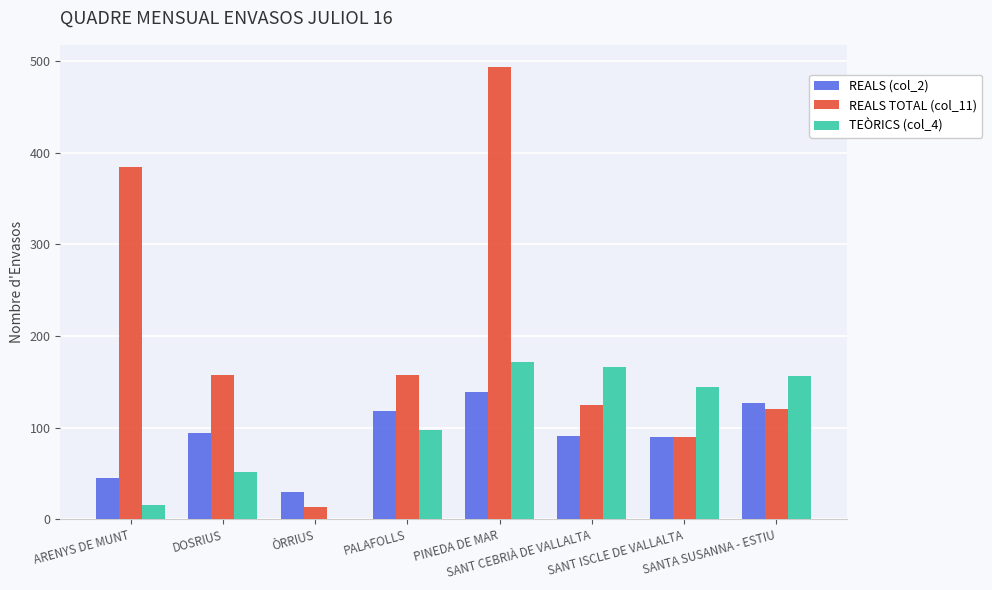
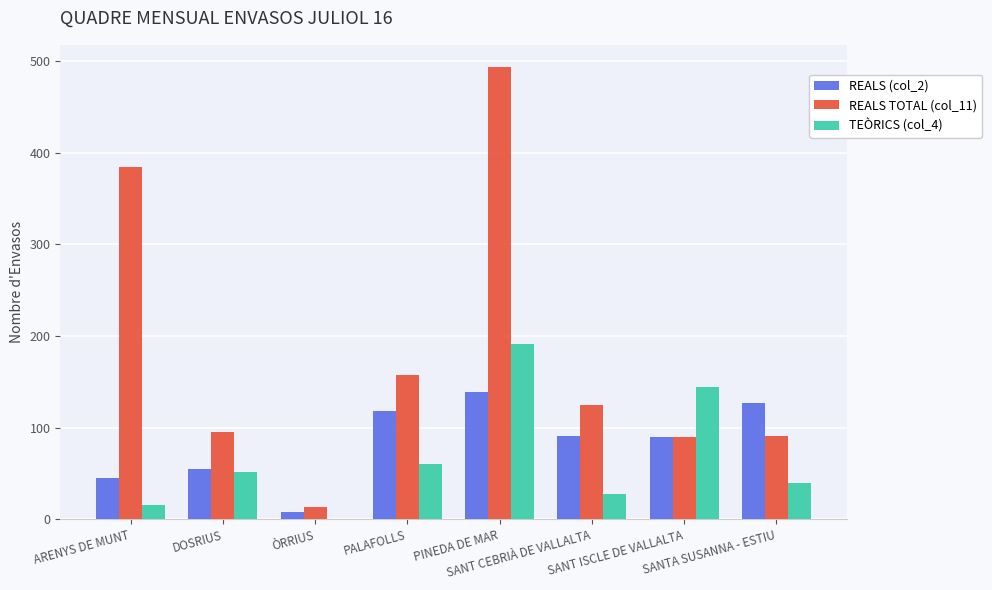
  {
    "REALS (col_2)": {
      "ARENYS DE MUNT": 50,
-     "DOSRIUS": 90,
-     "ÒRRIUS": 30,
+     "DOSRIUS": 60,
+     "ÒRRIUS": 10,
      "PALAFOLLS": 120,
      "PINEDA DE MAR": 140,
      "SANT CEBRIÀ DE VALLALTA": 90,
      "SANT ISCLE DE VALLALTA": 90,
      "SANTA SUSANNA - ESTIU": 130
    },
    "REALS TOTAL (col_11)": {
      "ARENYS DE MUNT": 380,
-     "DOSRIUS": 160,
+     "DOSRIUS": 100,
      "ÒRRIUS": 10,
      "PALAFOLLS": 160,
      "PINEDA DE MAR": 490,
      "SANT CEBRIÀ DE VALLALTA": 130,
      "SANT ISCLE DE VALLALTA": 90,
-     "SANTA SUSANNA - ESTIU": 120
+     "SANTA SUSANNA - ESTIU": 90
    },
    "TEÒRICS (col_4)": {
      "ARENYS DE MUNT": 20,
      "DOSRIUS": 50,
      "ÒRRIUS": 0,
-     "PALAFOLLS": 100,
-     "PINEDA DE MAR": 170,
-     "SANT CEBRIÀ DE VALLALTA": 170,
+     "PALAFOLLS": 60,
+     "PINEDA DE MAR": 190,
+     "SANT CEBRIÀ DE VALLALTA": 30,
      "SANT ISCLE DE VALLALTA": 140,
-     "SANTA SUSANNA - ESTIU": 160
+     "SANTA SUSANNA - ESTIU": 40
    }
  }
